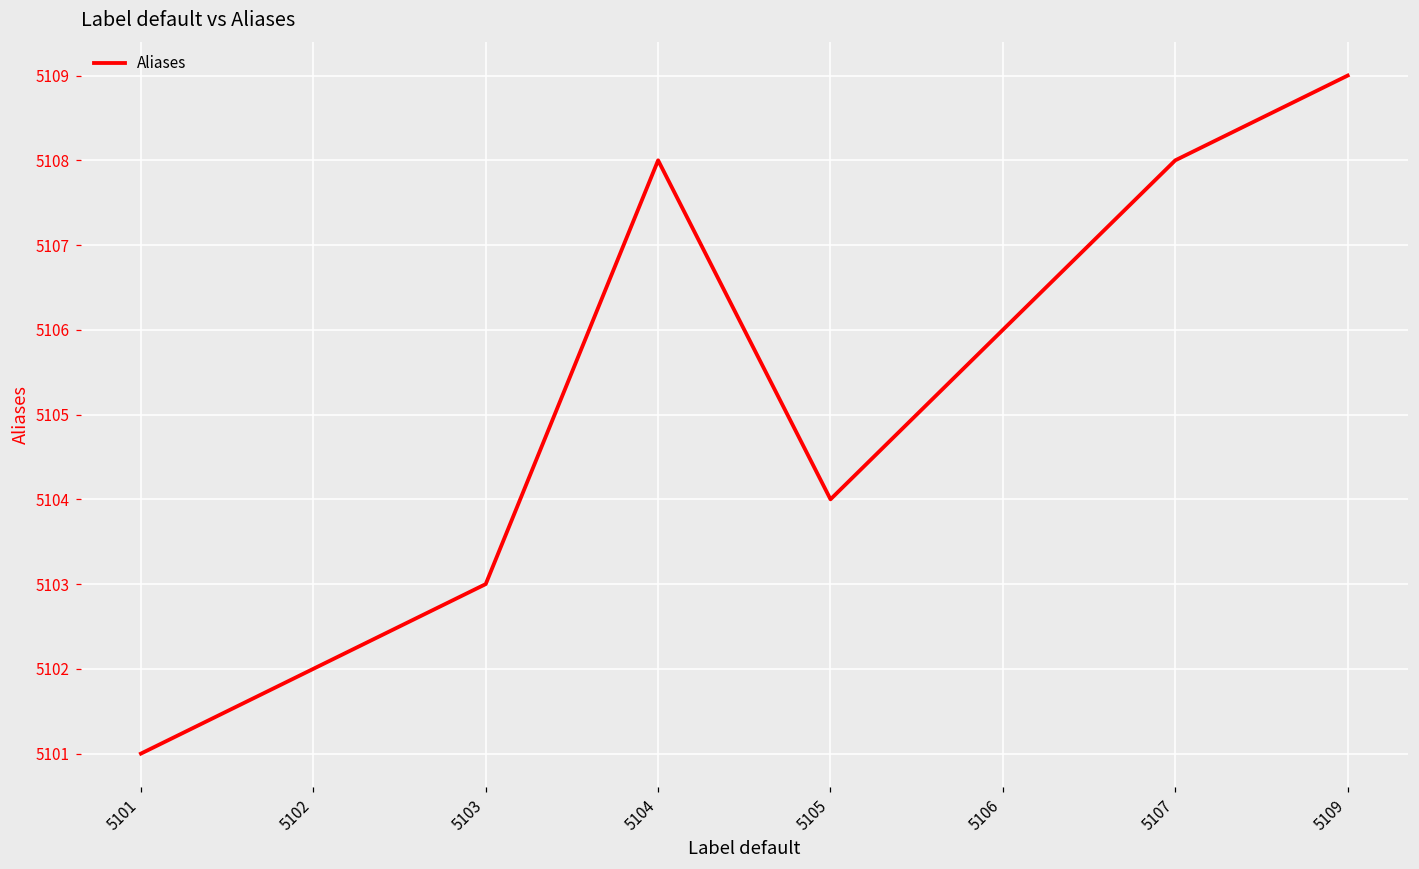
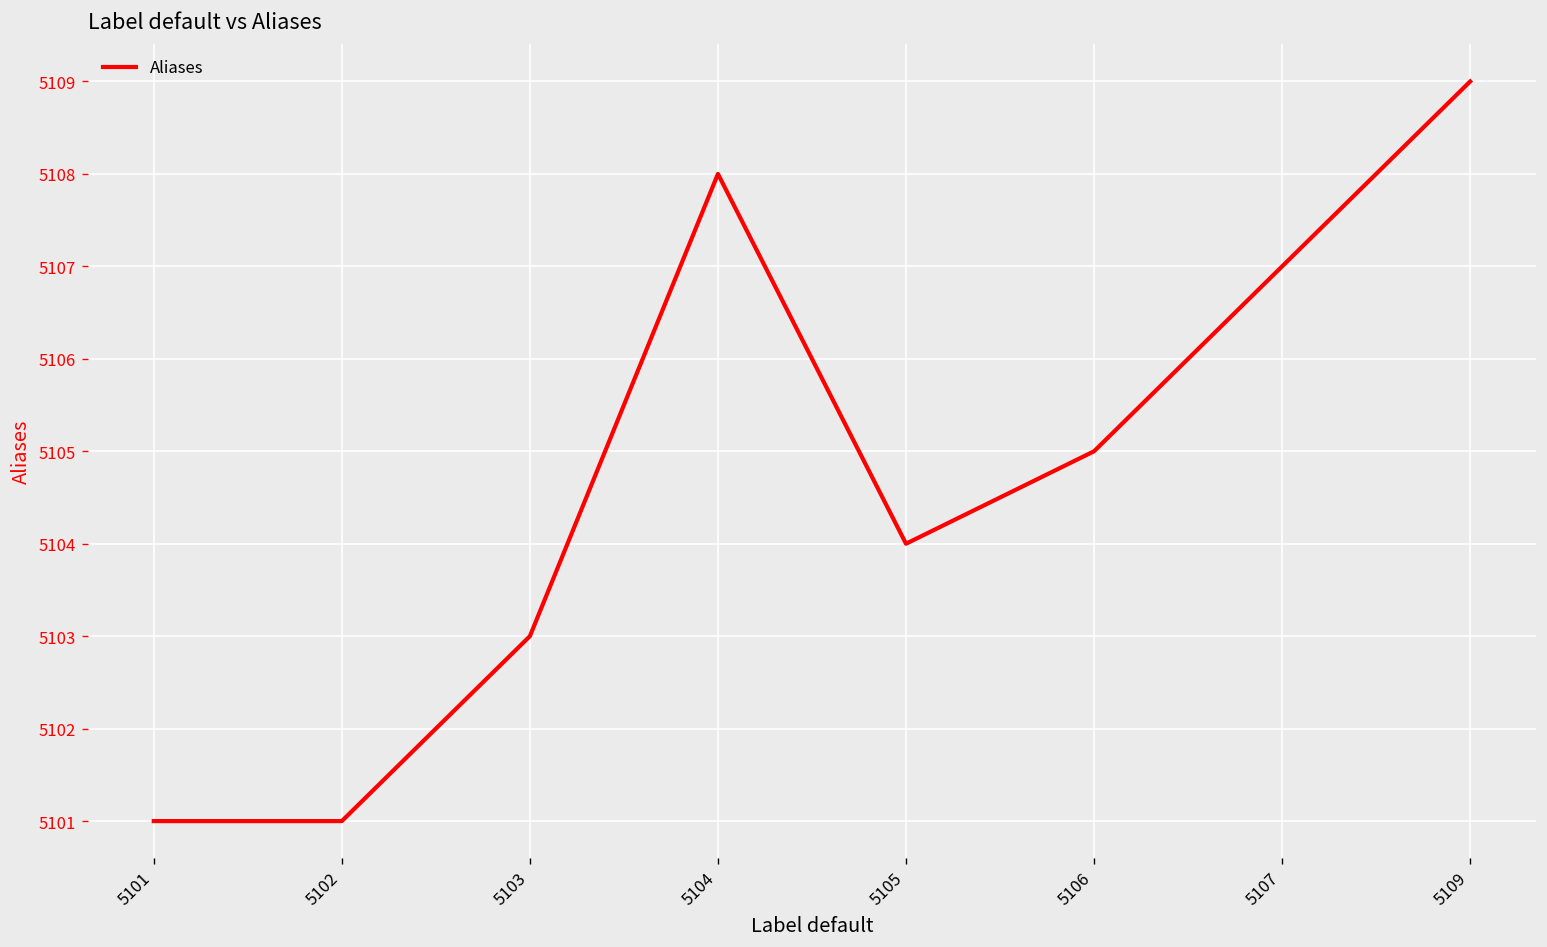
  {
    "5101": 5101,
-   "5102": 5102,
+   "5102": 5101,
    "5103": 5103,
    "5104": 5108,
    "5105": 5104,
-   "5106": 5106,
-   "5107": 5108,
+   "5106": 5105,
+   "5107": 5107,
    "5109": 5109
  }
